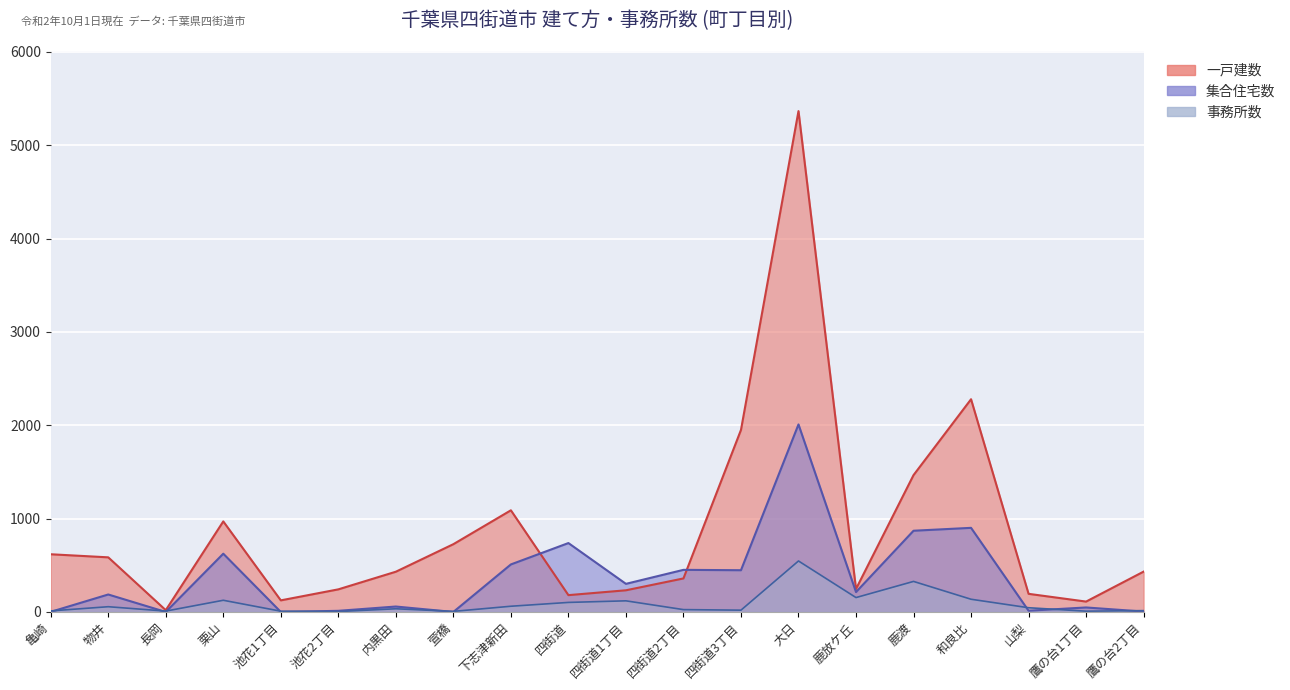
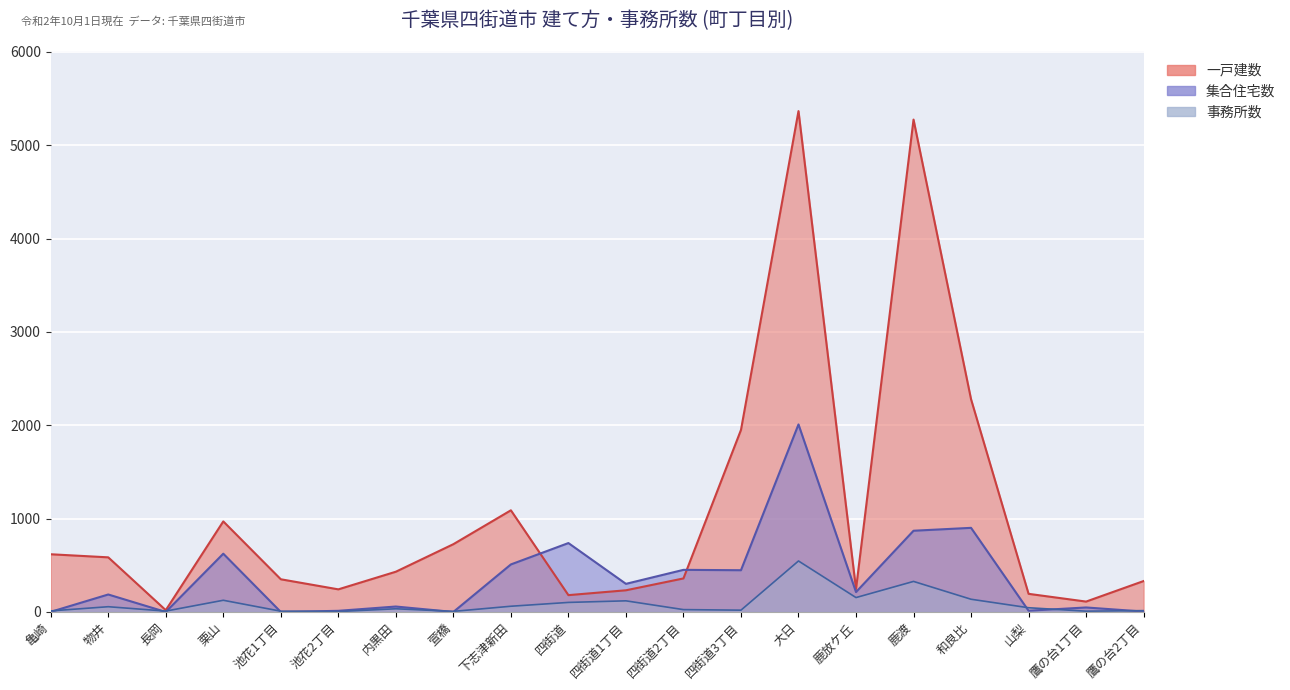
  {
    "一戸建数": {
      "亀崎": 600,
      "物井": 600,
      "栗山": 1000,
-     "池花1丁目": 100,
+     "池花1丁目": 400,
      "池花2丁目": 200,
      "内黒田": 400,
      "萱橋": 700,
      "下志津新田": 1100,
      "四街道": 200,
      "四街道1丁目": 200,
      "四街道2丁目": 400,
      "四街道3丁目": 2000,
      "大日": 5400,
      "鹿放ケ丘": 200,
-     "鹿渡": 1500,
+     "鹿渡": 5300,
      "和良比": 2300,
      "山梨": 200,
      "鷹の台1丁目": 100,
-     "鷹の台2丁目": 400
+     "鷹の台2丁目": 300
    }
  }
